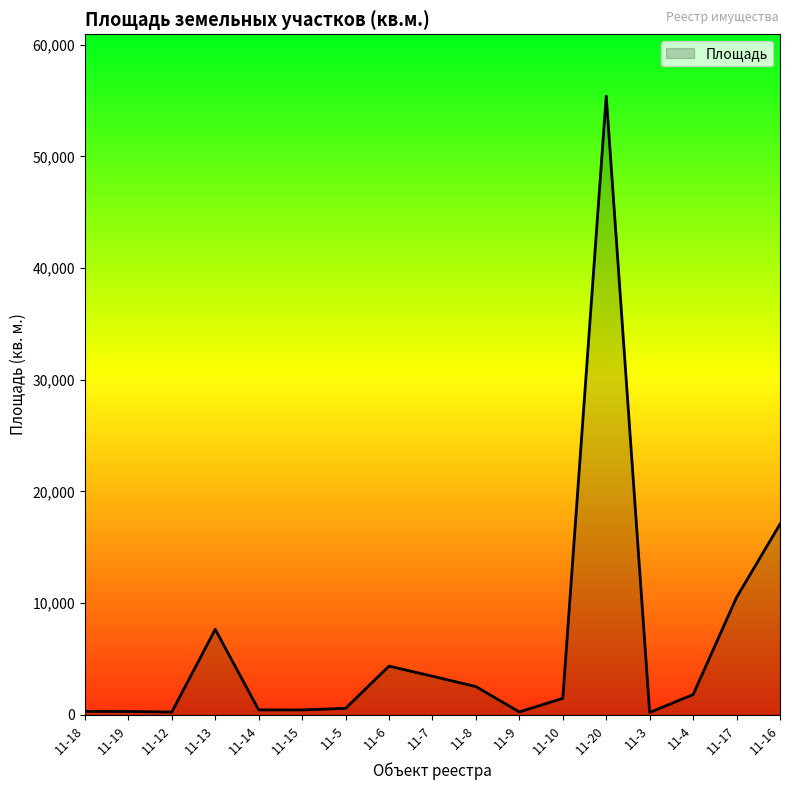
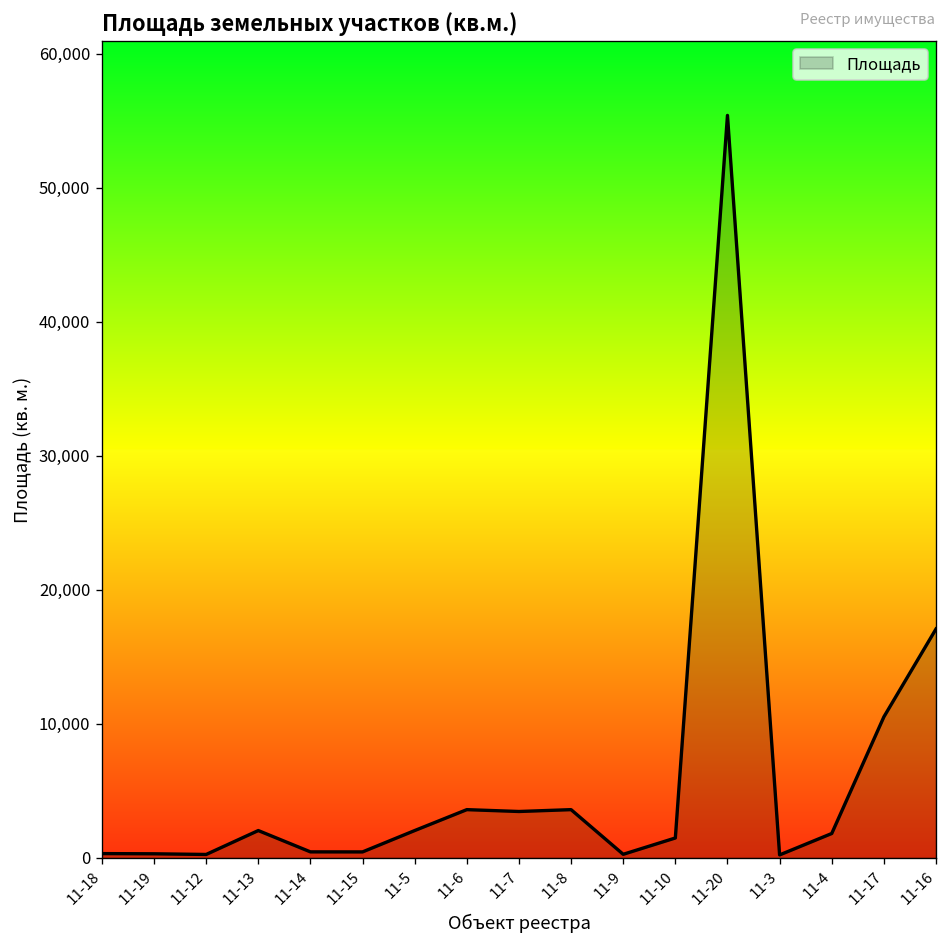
  {
    "11-18": "300",
    "11-19": "300",
    "11-12": "300",
-   "11-13": "7,700",
+   "11-13": "2,000",
    "11-14": "500",
    "11-15": "400",
-   "11-5": "600",
-   "11-6": "4,400",
+   "11-5": "2,000",
+   "11-6": "3,600",
    "11-7": "3,500",
-   "11-8": "2,500",
+   "11-8": "3,600",
    "11-9": "300",
    "11-10": "1,500",
    "11-20": "55,400",
    "11-3": "200",
    "11-4": "1,800",
    "11-17": "10,500",
    "11-16": "17,100"
  }
